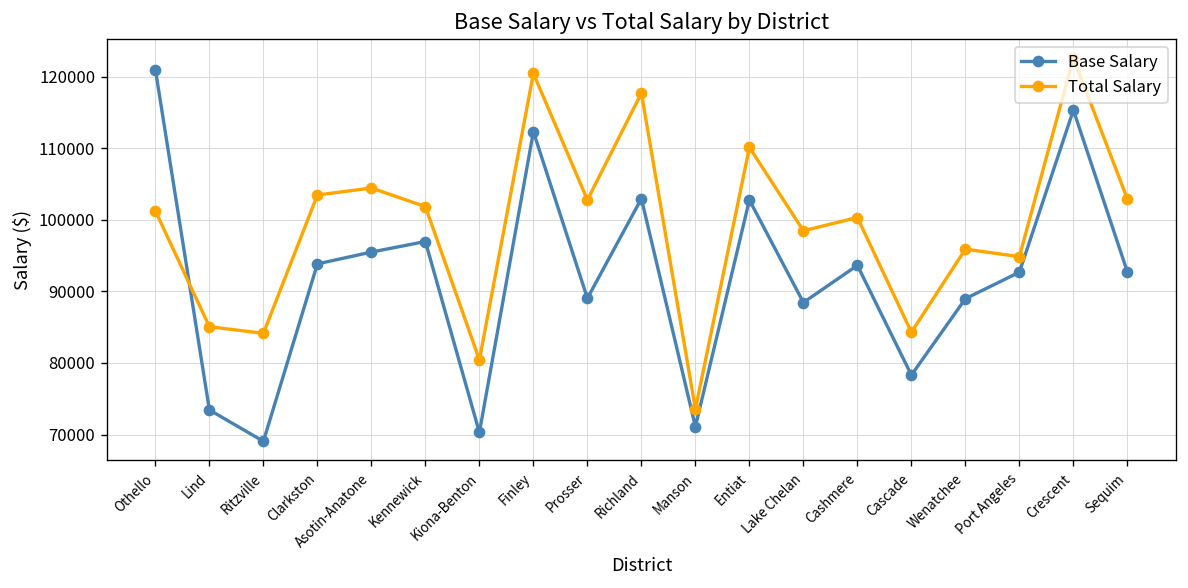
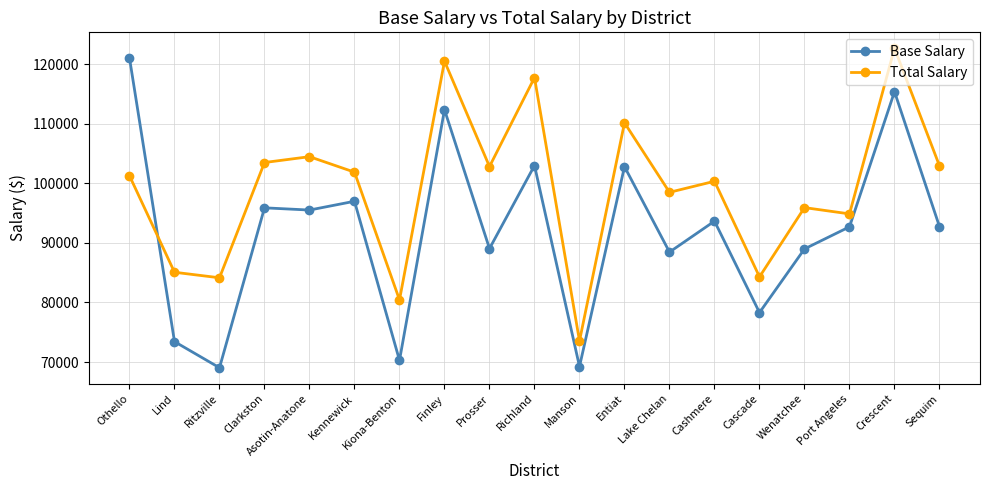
  {
    "Base Salary": {
      "Othello": 121000,
      "Lind": 73000,
      "Ritzville": 69000,
-     "Clarkston": 94000,
+     "Clarkston": 96000,
      "Asotin-Anatone": 96000,
      "Kennewick": 97000,
      "Kiona-Benton": 70000,
      "Finley": 112000,
      "Prosser": 89000,
      "Richland": 103000,
-     "Manson": 71000,
+     "Manson": 69000,
      "Entiat": 103000,
      "Lake Chelan": 88000,
      "Cashmere": 94000,
      "Cascade": 78000,
      "Wenatchee": 89000,
      "Port Angeles": 93000,
      "Crescent": 115000,
      "Sequim": 93000
    },
    "Total Salary": {
      "Othello": 101000,
      "Lind": 85000,
      "Ritzville": 84000,
      "Clarkston": 103000,
      "Asotin-Anatone": 104000,
      "Kennewick": 102000,
      "Kiona-Benton": 80000,
      "Finley": 120000,
      "Prosser": 103000,
      "Richland": 118000,
      "Manson": 74000,
      "Entiat": 110000,
      "Lake Chelan": 98000,
      "Cashmere": 100000,
      "Cascade": 84000,
      "Wenatchee": 96000,
      "Port Angeles": 95000,
      "Sequim": 103000
    }
  }
